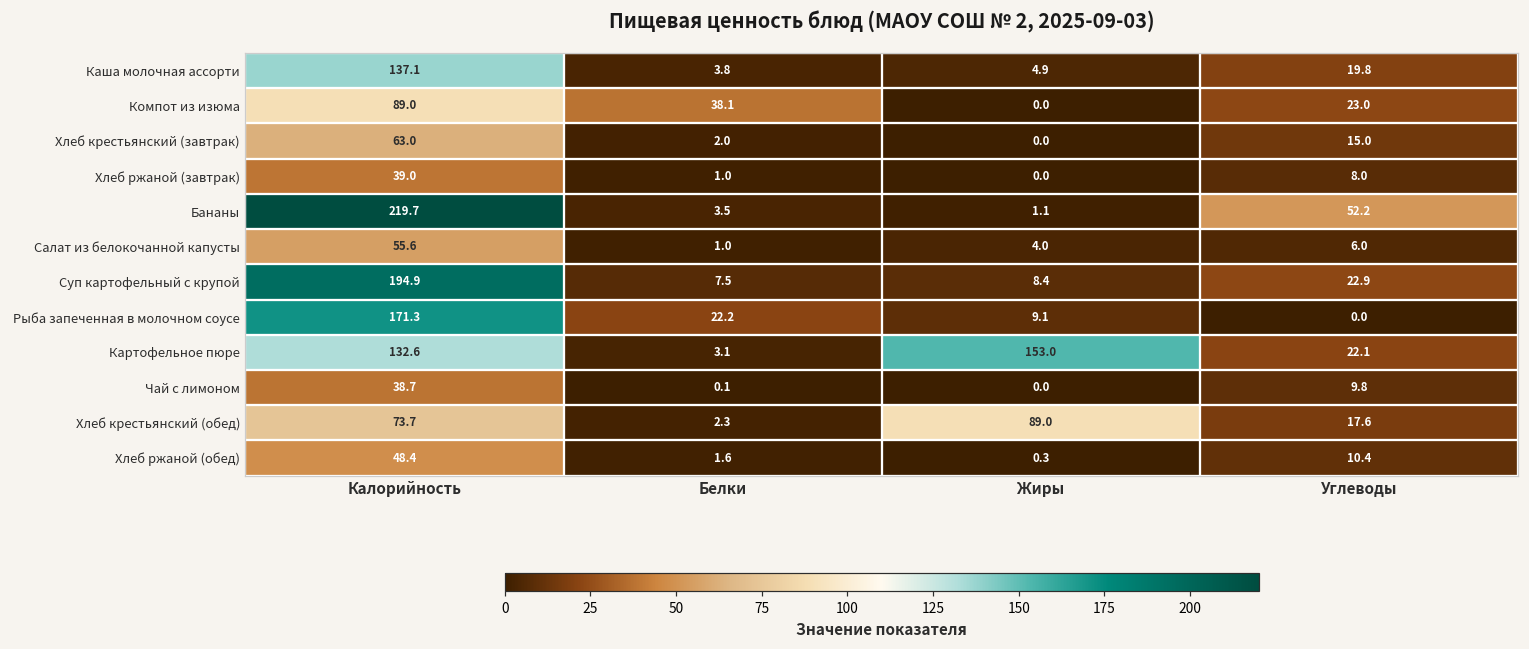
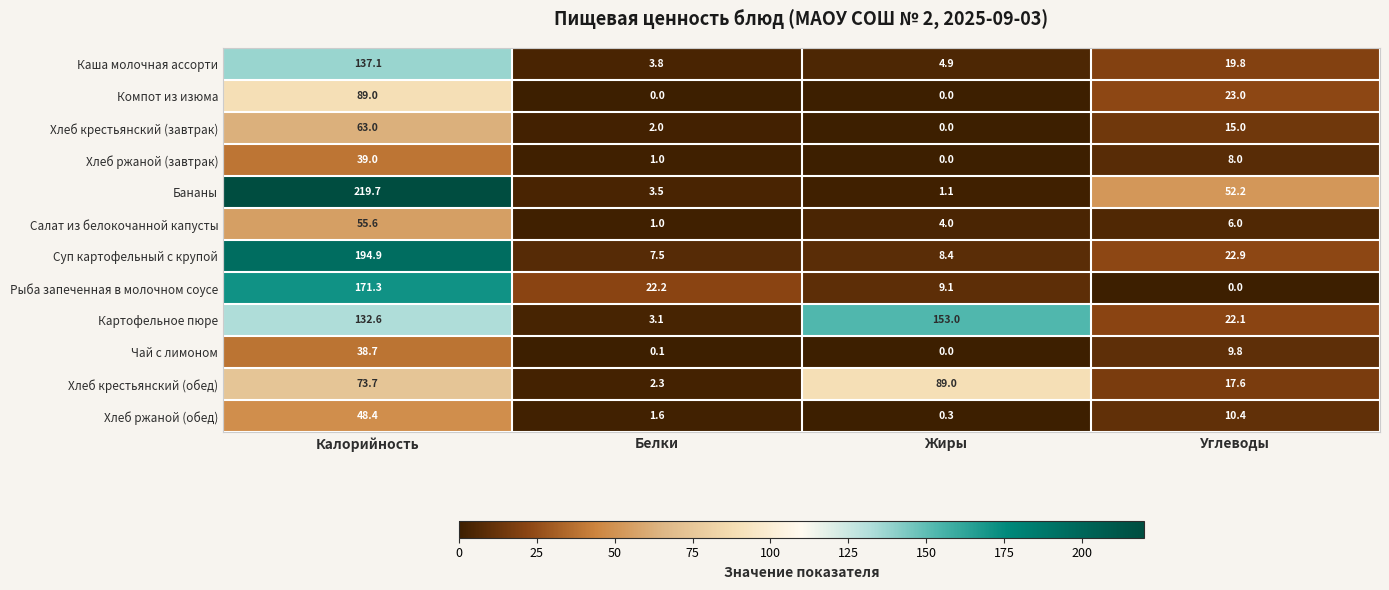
  {
    "Каша молочная ассорти": {
      "Калорийность": 137.1,
      "Белки": 3.8,
      "Жиры": 4.9,
      "Углеводы": 19.8
    },
    "Компот из изюма": {
      "Калорийность": 89.0,
-     "Белки": 38.1,
+     "Белки": 0.0,
      "Жиры": 0.0,
      "Углеводы": 23.0
    },
    "Хлеб крестьянский (завтрак)": {
      "Калорийность": 63.0,
      "Белки": 2.0,
      "Жиры": 0.0,
      "Углеводы": 15.0
    },
    "Хлеб ржаной (завтрак)": {
      "Калорийность": 39.0,
      "Белки": 1.0,
      "Жиры": 0.0,
      "Углеводы": 8.0
    },
    "Бананы": {
      "Калорийность": 219.7,
      "Белки": 3.5,
      "Жиры": 1.1,
      "Углеводы": 52.2
    },
    "Салат из белокочанной капусты": {
      "Калорийность": 55.6,
      "Белки": 1.0,
      "Жиры": 4.0,
      "Углеводы": 6.0
    },
    "Суп картофельный с крупой": {
      "Калорийность": 194.9,
      "Белки": 7.5,
      "Жиры": 8.4,
      "Углеводы": 22.9
    },
    "Рыба запеченная в молочном соусе": {
      "Калорийность": 171.3,
      "Белки": 22.2,
      "Жиры": 9.1,
      "Углеводы": 0.0
    },
    "Картофельное пюре": {
      "Калорийность": 132.6,
      "Белки": 3.1,
      "Жиры": 153.0,
      "Углеводы": 22.1
    },
    "Чай с лимоном": {
      "Калорийность": 38.7,
      "Белки": 0.1,
      "Жиры": 0.0,
      "Углеводы": 9.8
    },
    "Хлеб крестьянский (обед)": {
      "Калорийность": 73.7,
      "Белки": 2.3,
      "Жиры": 89.0,
      "Углеводы": 17.6
    },
    "Хлеб ржаной (обед)": {
      "Калорийность": 48.4,
      "Белки": 1.6,
      "Жиры": 0.3,
      "Углеводы": 10.4
    }
  }
